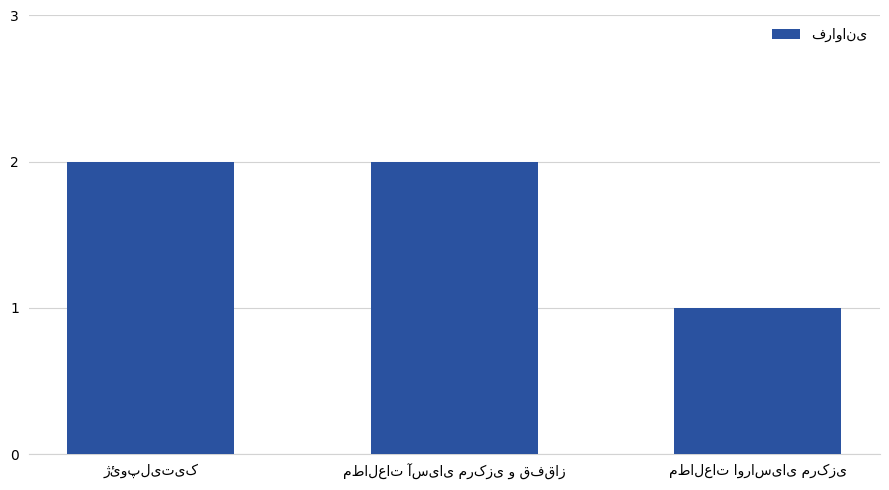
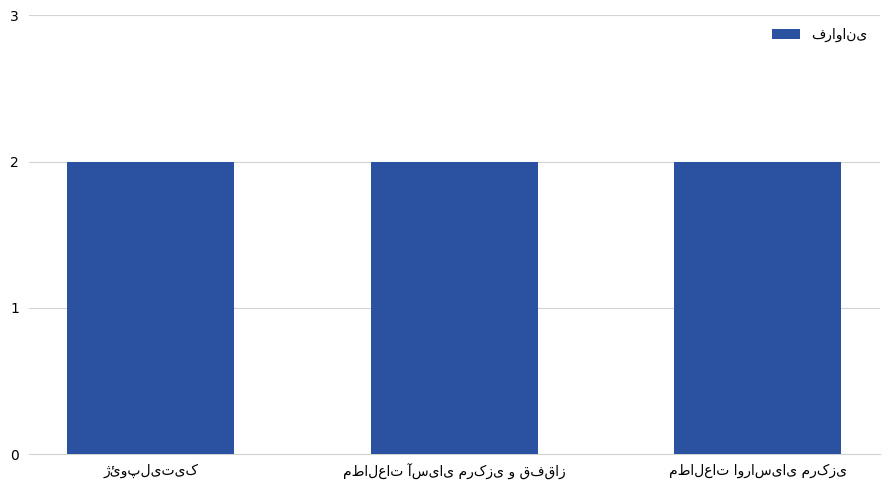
  {
    "ژئوپلیتیک": 2,
    "مطالعات آسیای مرکزی و قفقاز": 2,
-   "مطالعات اوراسیای مرکزی": 1
+   "مطالعات اوراسیای مرکزی": 2
  }
